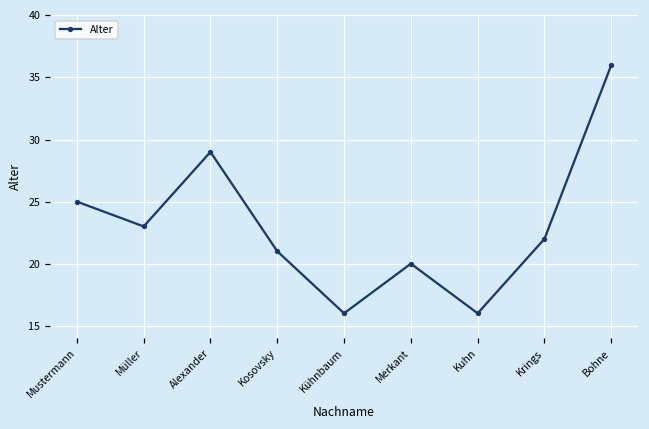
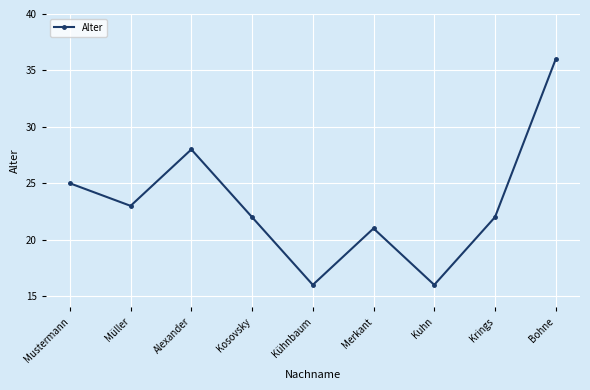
  {
    "Mustermann": 25,
    "Müller": 23,
-   "Alexander": 29,
-   "Kosovsky": 21,
+   "Alexander": 28,
+   "Kosovsky": 22,
    "Kühnbaum": 16,
-   "Merkant": 20,
+   "Merkant": 21,
    "Kuhn": 16,
    "Krings": 22,
    "Bohne": 36
  }
